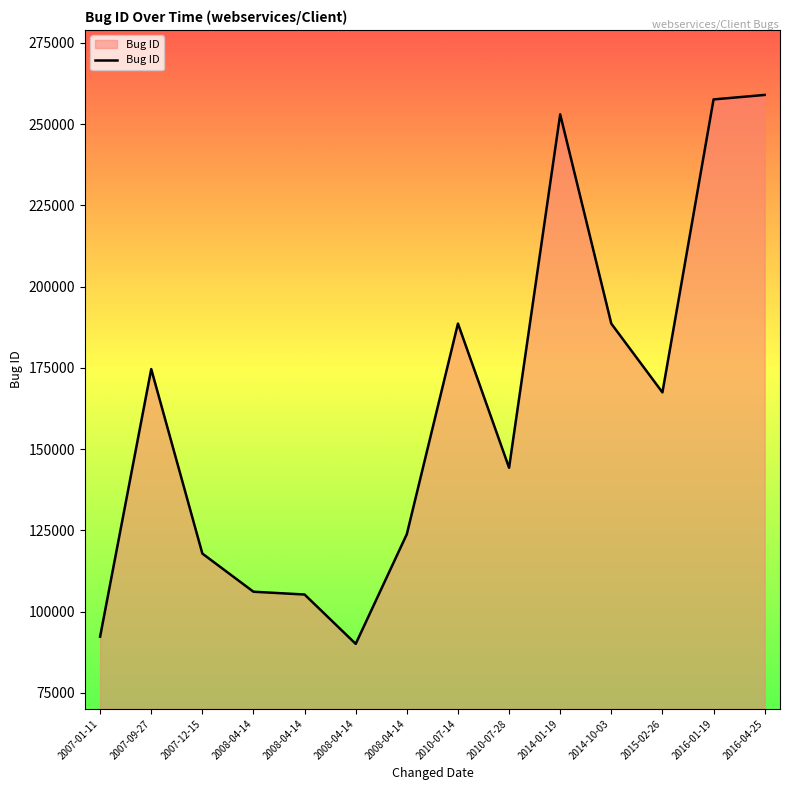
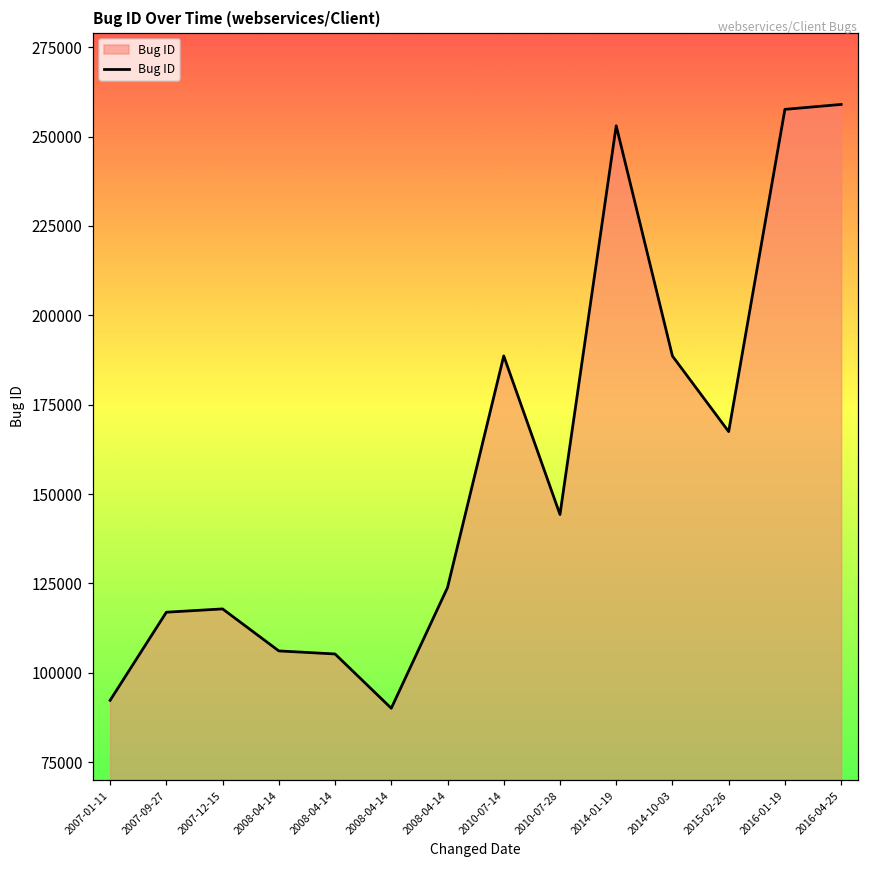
  {
    "2007-01-11": 92000,
-   "2007-09-27": 175000,
+   "2007-09-27": 117000,
    "2007-12-15": 118000,
    "2010-07-14": 189000,
    "2010-07-28": 144000,
    "2014-01-19": 253000,
    "2014-10-03": 189000,
    "2015-02-26": 167000,
    "2016-01-19": 258000,
    "2016-04-25": 259000
  }
